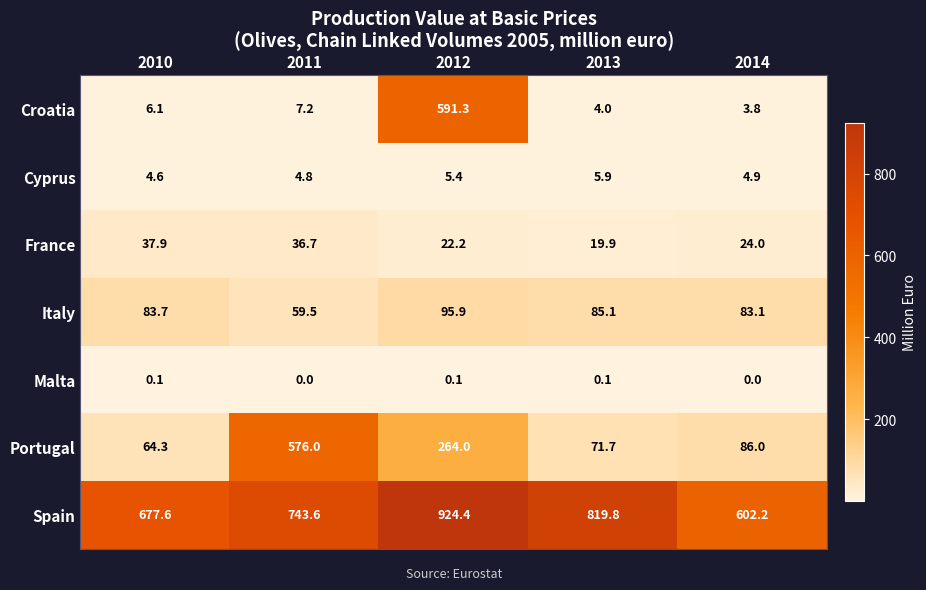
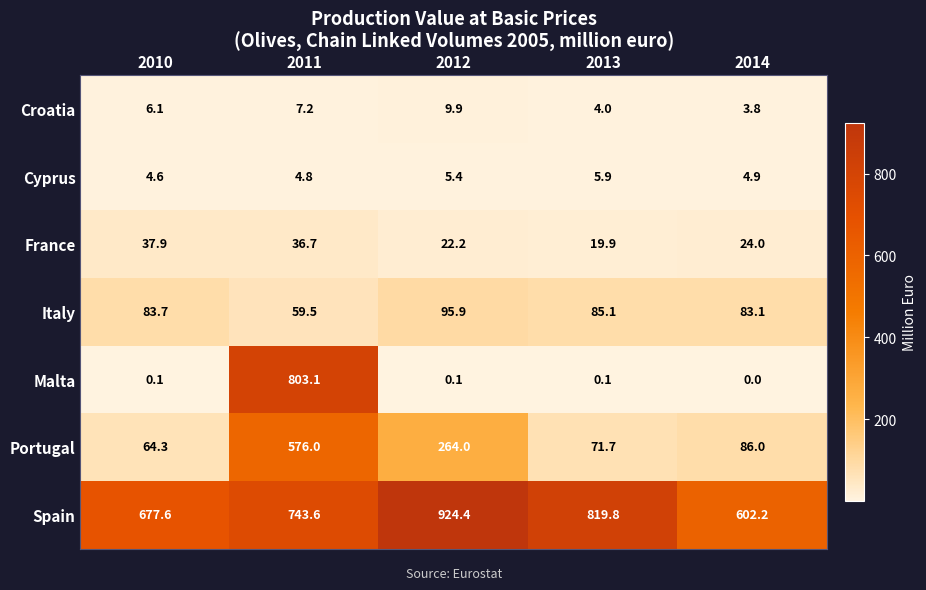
  {
    "Croatia": {
      "2010": 6.1,
      "2011": 7.2,
-     "2012": 591.3,
+     "2012": 9.9,
      "2013": 4.0,
      "2014": 3.8
    },
    "Cyprus": {
      "2010": 4.6,
      "2011": 4.8,
      "2012": 5.4,
      "2013": 5.9,
      "2014": 4.9
    },
    "France": {
      "2010": 37.9,
      "2011": 36.7,
      "2012": 22.2,
      "2013": 19.9,
      "2014": 24.0
    },
    "Italy": {
      "2010": 83.7,
      "2011": 59.5,
      "2012": 95.9,
      "2013": 85.1,
      "2014": 83.1
    },
    "Malta": {
      "2010": 0.1,
-     "2011": 0.0,
+     "2011": 803.1,
      "2012": 0.1,
      "2013": 0.1,
      "2014": 0.0
    },
    "Portugal": {
      "2010": 64.3,
      "2011": 576.0,
      "2012": 264.0,
      "2013": 71.7,
      "2014": 86.0
    },
    "Spain": {
      "2010": 677.6,
      "2011": 743.6,
      "2012": 924.4,
      "2013": 819.8,
      "2014": 602.2
    }
  }
